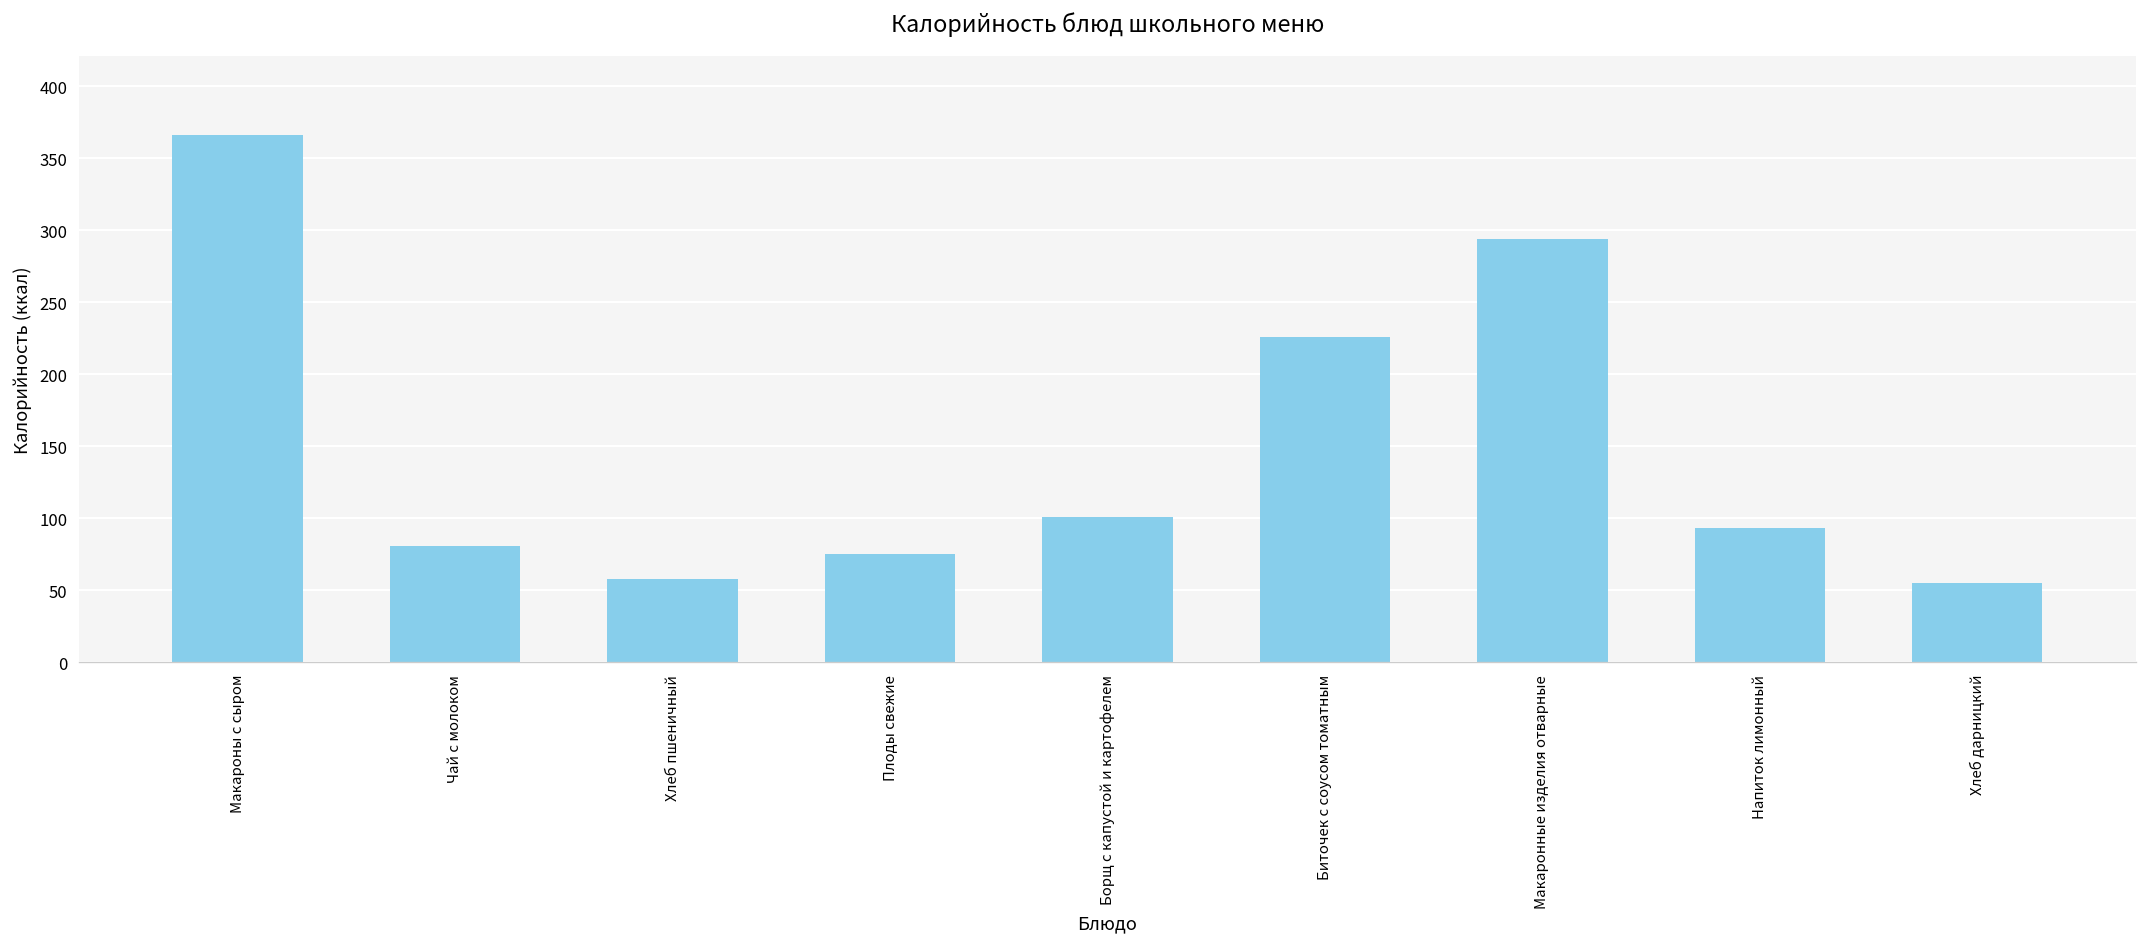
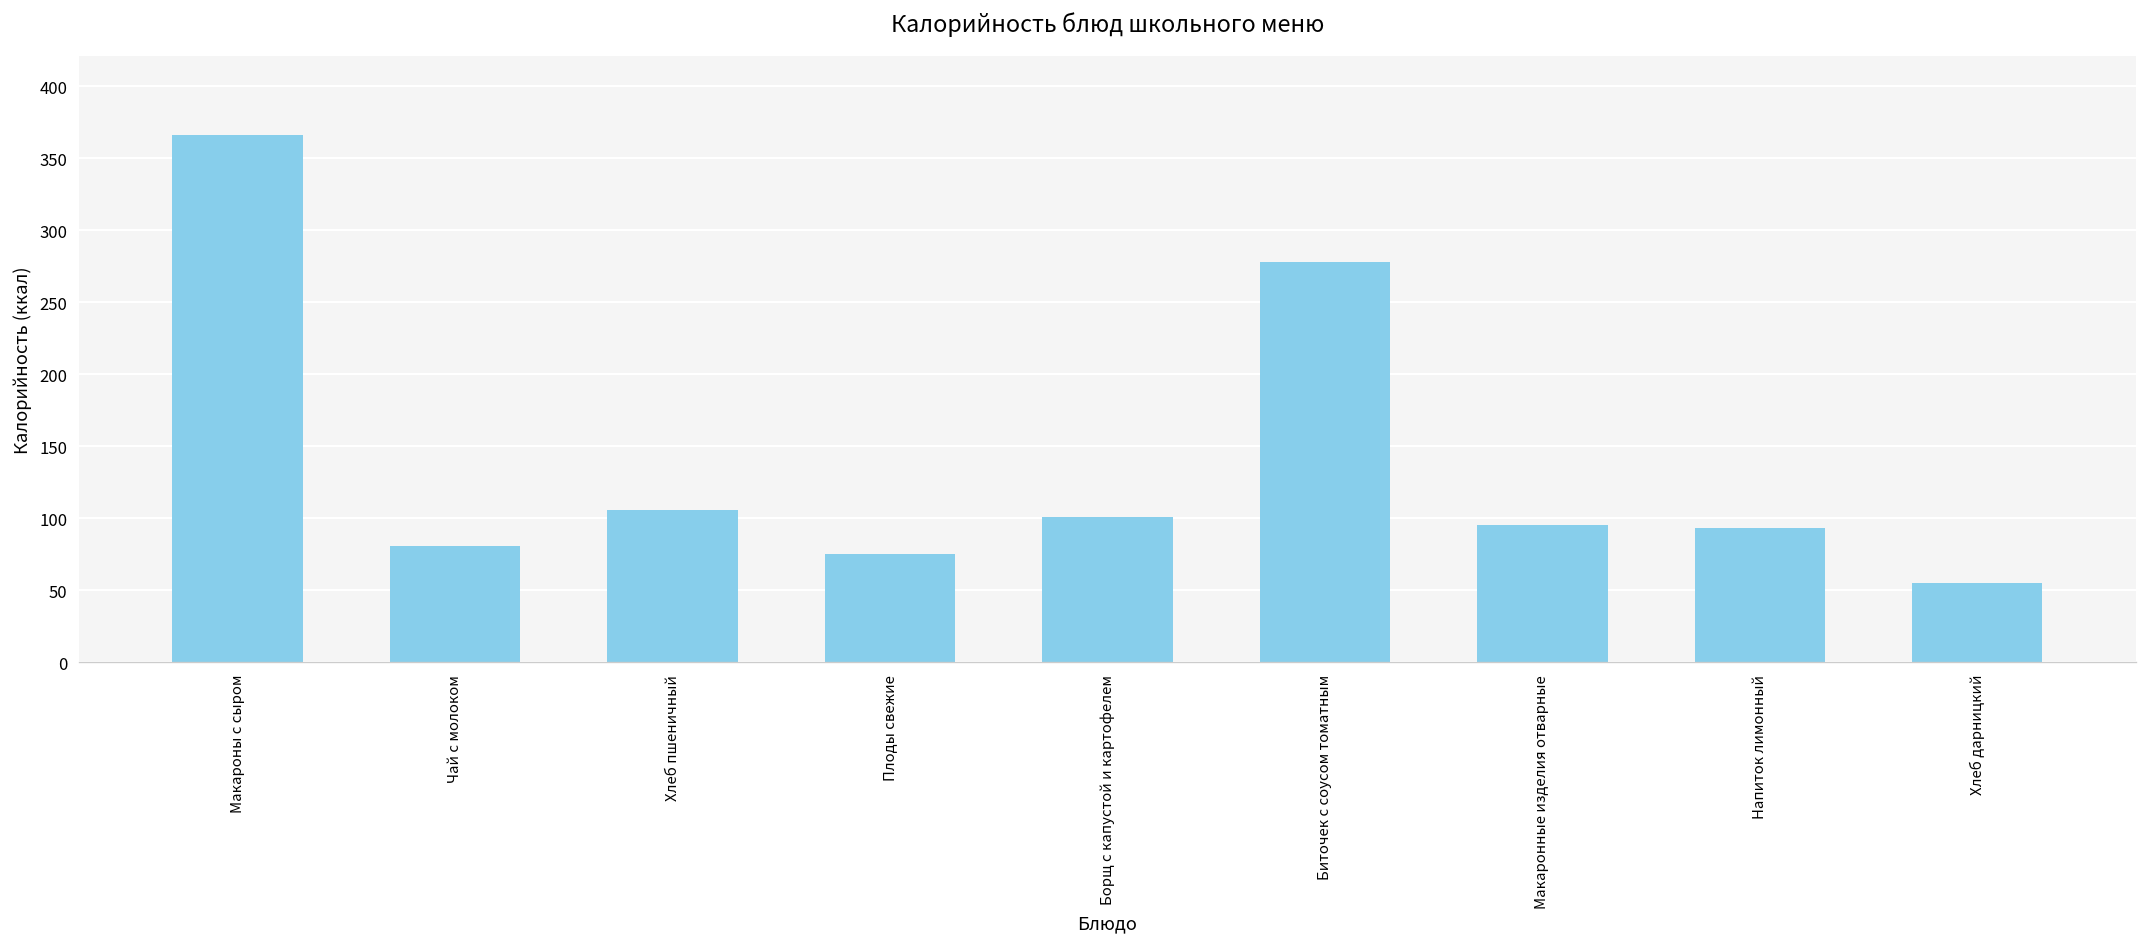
  {
    "Макароны с сыром": 366,
    "Чай с молоком": 81,
-   "Хлеб пшеничный": 58,
+   "Хлеб пшеничный": 106,
    "Плоды свежие": 75,
    "Борщ с капустой и картофелем": 101,
-   "Биточек с соусом томатным": 226,
-   "Макаронные изделия отварные": 294,
+   "Биточек с соусом томатным": 278,
+   "Макаронные изделия отварные": 95,
    "Напиток лимонный": 93,
    "Хлеб дарницкий": 55
  }
